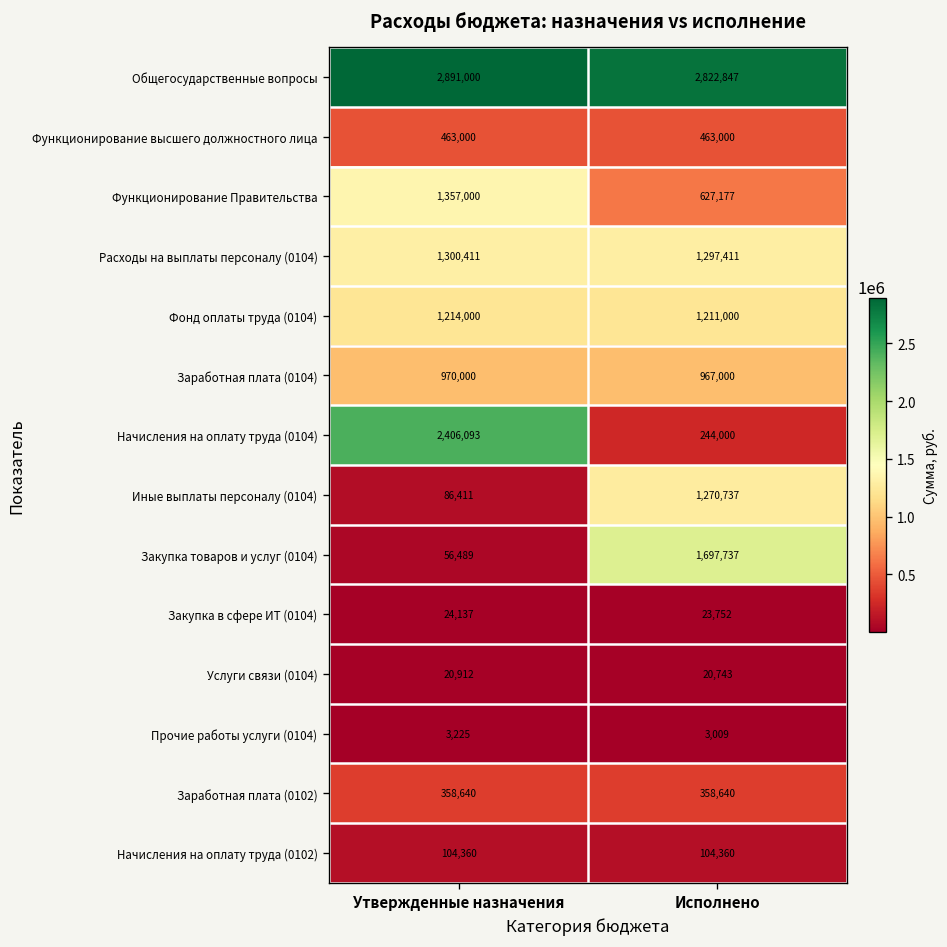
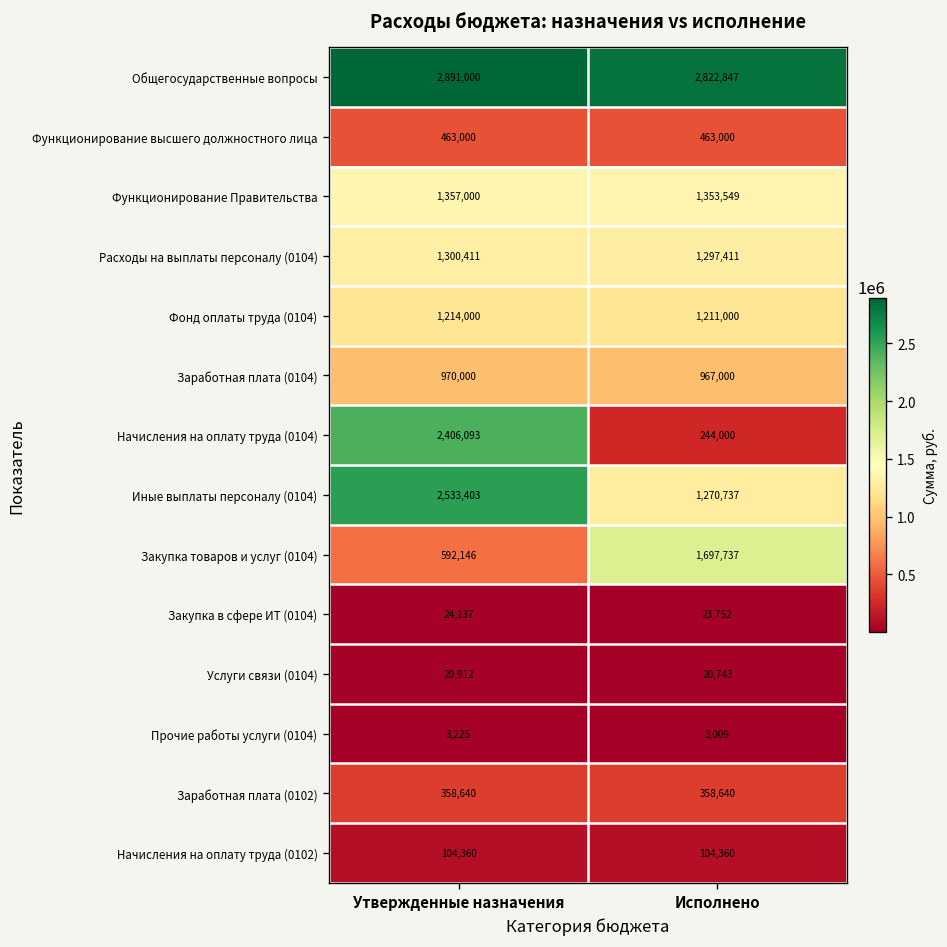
  {
    "Общегосударственные вопросы": {
      "Утвержденные назначения": "2,891,000",
      "Исполнено": "2,822,847"
    },
    "Функционирование высшего должностного лица": {
      "Утвержденные назначения": "463,000",
      "Исполнено": "463,000"
    },
    "Функционирование Правительства": {
      "Утвержденные назначения": "1,357,000",
-     "Исполнено": "627,177"
+     "Исполнено": "1,353,549"
    },
    "Расходы на выплаты персоналу (0104)": {
      "Утвержденные назначения": "1,300,411",
      "Исполнено": "1,297,411"
    },
    "Фонд оплаты труда (0104)": {
      "Утвержденные назначения": "1,214,000",
      "Исполнено": "1,211,000"
    },
    "Заработная плата (0104)": {
      "Утвержденные назначения": "970,000",
      "Исполнено": "967,000"
    },
    "Начисления на оплату труда (0104)": {
      "Утвержденные назначения": "2,406,093",
      "Исполнено": "244,000"
    },
    "Иные выплаты персоналу (0104)": {
-     "Утвержденные назначения": "86,411",
+     "Утвержденные назначения": "2,533,403",
      "Исполнено": "1,270,737"
    },
    "Закупка товаров и услуг (0104)": {
-     "Утвержденные назначения": "56,489",
+     "Утвержденные назначения": "592,146",
      "Исполнено": "1,697,737"
    },
    "Закупка в сфере ИТ (0104)": {
      "Утвержденные назначения": "24,137",
      "Исполнено": "23,752"
    },
    "Услуги связи (0104)": {
      "Утвержденные назначения": "20,912",
      "Исполнено": "20,743"
    },
    "Прочие работы услуги (0104)": {
      "Утвержденные назначения": "3,225",
      "Исполнено": "3,009"
    },
    "Заработная плата (0102)": {
      "Утвержденные назначения": "358,640",
      "Исполнено": "358,640"
    },
    "Начисления на оплату труда (0102)": {
      "Утвержденные назначения": "104,360",
      "Исполнено": "104,360"
    }
  }
